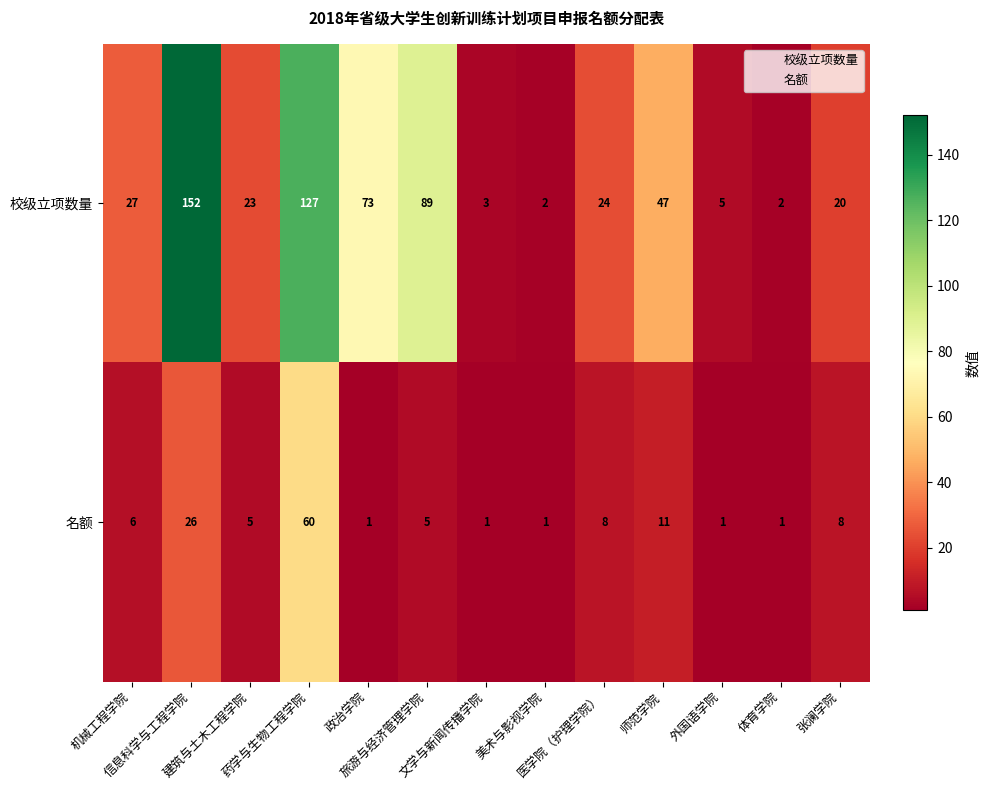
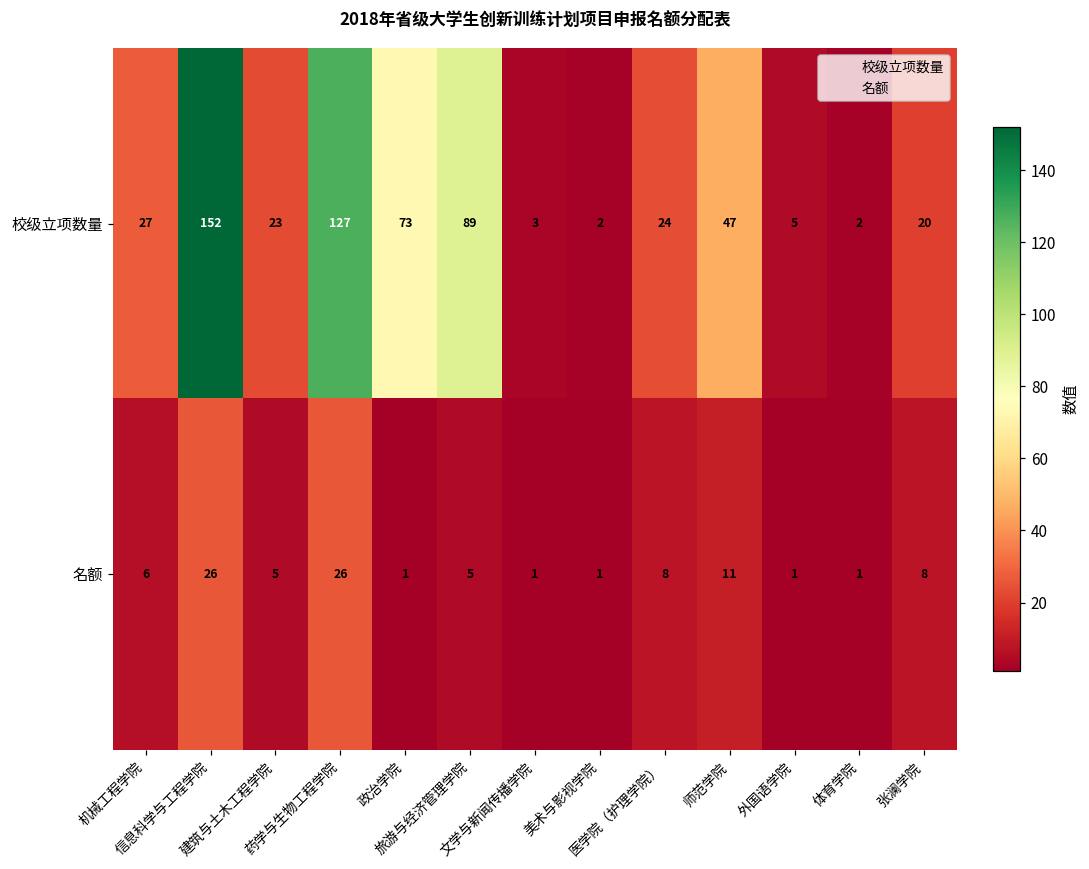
  {
    "校级立项数量": {
      "机械工程学院": 27,
      "信息科学与工程学院": 152,
      "建筑与土木工程学院": 23,
      "药学与生物工程学院": 127,
      "政治学院": 73,
      "旅游与经济管理学院": 89,
      "文学与新闻传播学院": 3,
      "美术与影视学院": 2,
      "医学院（护理学院）": 24,
      "师范学院": 47,
      "外国语学院": 5,
      "体育学院": 2,
      "张澜学院": 20
    },
    "名额": {
      "机械工程学院": 6,
      "信息科学与工程学院": 26,
      "建筑与土木工程学院": 5,
-     "药学与生物工程学院": 60,
+     "药学与生物工程学院": 26,
      "政治学院": 1,
      "旅游与经济管理学院": 5,
      "文学与新闻传播学院": 1,
      "美术与影视学院": 1,
      "医学院（护理学院）": 8,
      "师范学院": 11,
      "外国语学院": 1,
      "体育学院": 1,
      "张澜学院": 8
    }
  }
